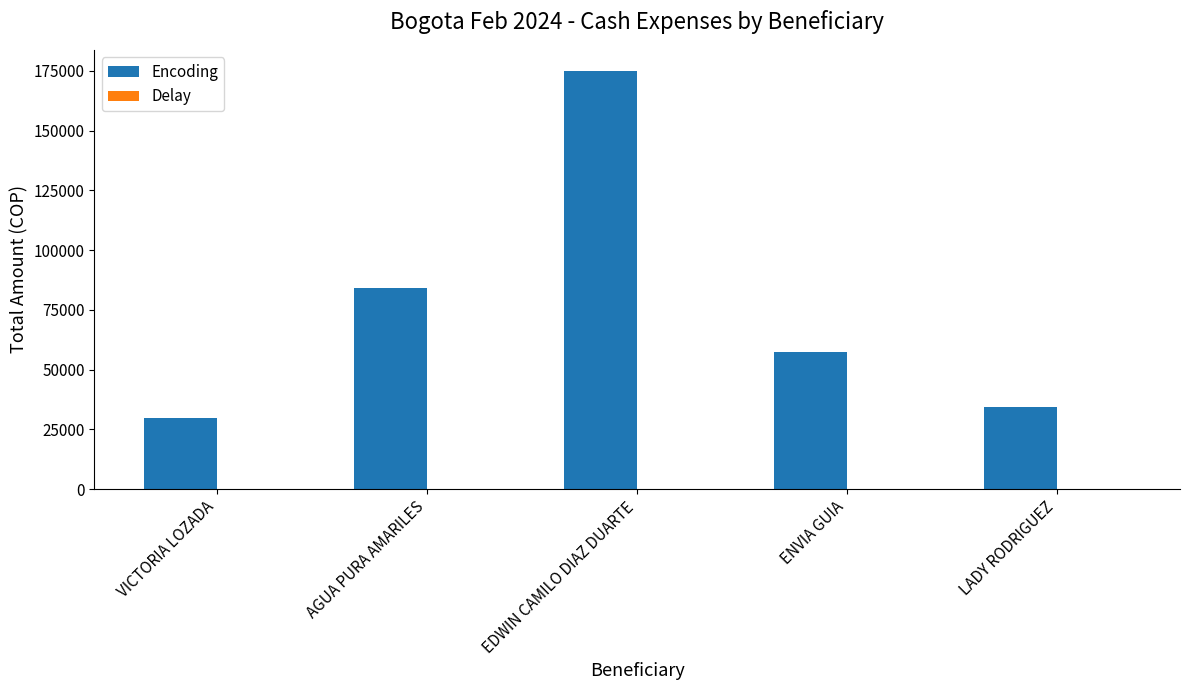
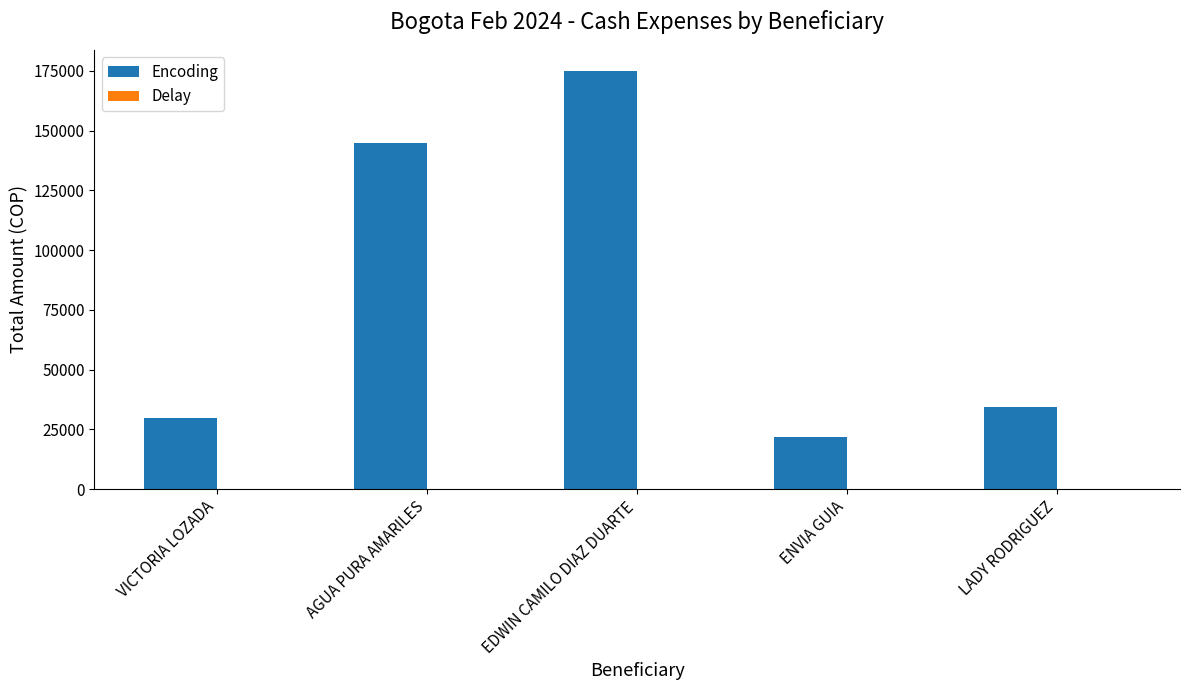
  {
    "Encoding": {
      "VICTORIA LOZADA": 30000,
-     "AGUA PURA AMARILES": 84000,
+     "AGUA PURA AMARILES": 145000,
      "EDWIN CAMILO DIAZ DUARTE": 175000,
-     "ENVIA GUIA": 57000,
+     "ENVIA GUIA": 22000,
      "LADY RODRIGUEZ": 35000
    },
    "Delay": {
      "VICTORIA LOZADA": 0,
      "AGUA PURA AMARILES": 0,
      "EDWIN CAMILO DIAZ DUARTE": 0,
      "ENVIA GUIA": 0,
      "LADY RODRIGUEZ": 0
    }
  }
